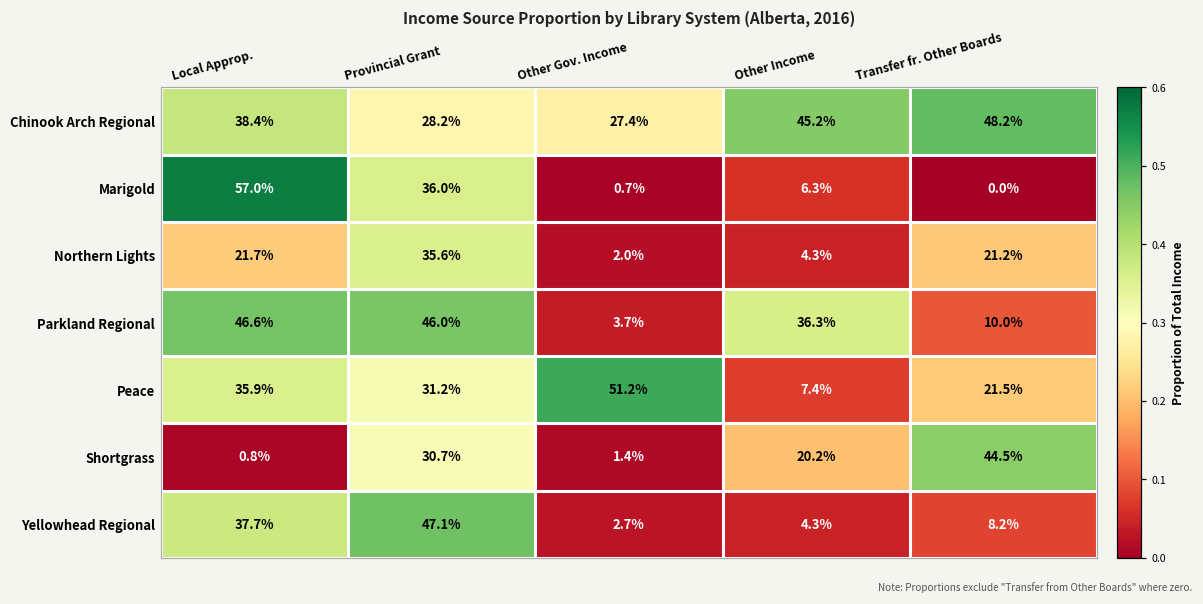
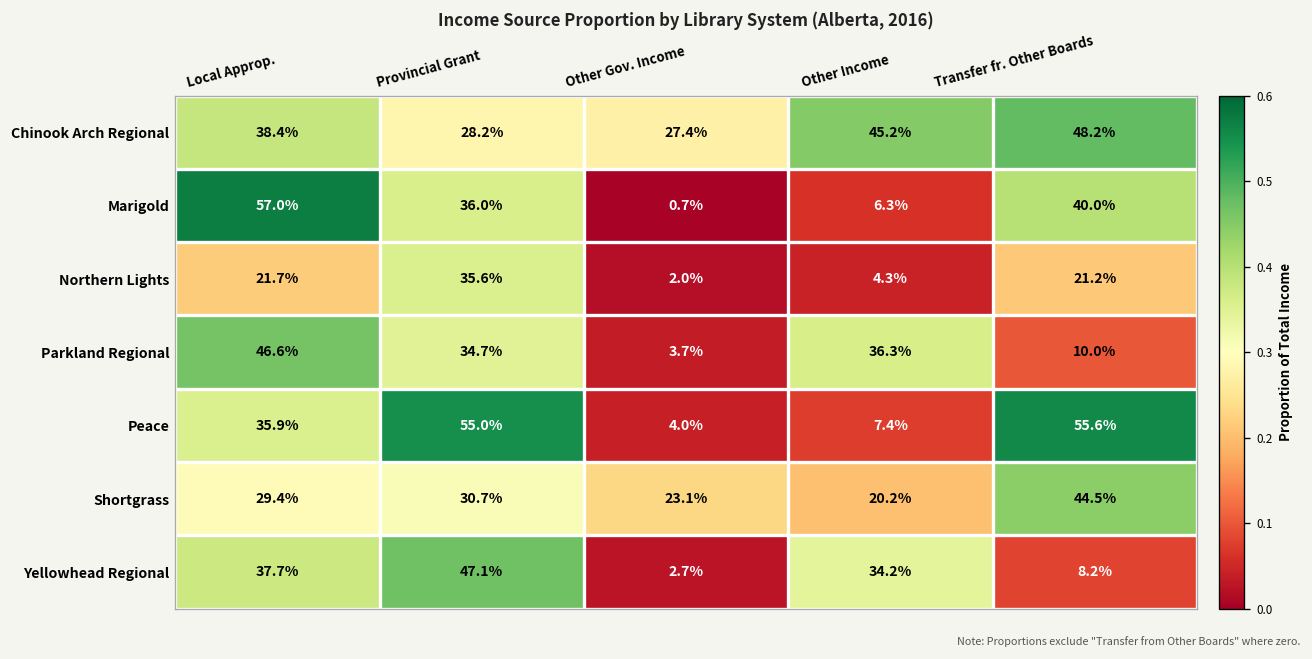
  {
    "Chinook Arch Regional": {
      "Local Approp.": "38.4%",
      "Provincial Grant": "28.2%",
      "Other Gov. Income": "27.4%",
      "Other Income": "45.2%",
      "Transfer fr. Other Boards": "48.2%"
    },
    "Marigold": {
      "Local Approp.": "57.0%",
      "Provincial Grant": "36.0%",
      "Other Gov. Income": "0.7%",
      "Other Income": "6.3%",
-     "Transfer fr. Other Boards": "0.0%"
+     "Transfer fr. Other Boards": "40.0%"
    },
    "Northern Lights": {
      "Local Approp.": "21.7%",
      "Provincial Grant": "35.6%",
      "Other Gov. Income": "2.0%",
      "Other Income": "4.3%",
      "Transfer fr. Other Boards": "21.2%"
    },
    "Parkland Regional": {
      "Local Approp.": "46.6%",
-     "Provincial Grant": "46.0%",
+     "Provincial Grant": "34.7%",
      "Other Gov. Income": "3.7%",
      "Other Income": "36.3%",
      "Transfer fr. Other Boards": "10.0%"
    },
    "Peace": {
      "Local Approp.": "35.9%",
-     "Provincial Grant": "31.2%",
-     "Other Gov. Income": "51.2%",
+     "Provincial Grant": "55.0%",
+     "Other Gov. Income": "4.0%",
      "Other Income": "7.4%",
-     "Transfer fr. Other Boards": "21.5%"
+     "Transfer fr. Other Boards": "55.6%"
    },
    "Shortgrass": {
-     "Local Approp.": "0.8%",
+     "Local Approp.": "29.4%",
      "Provincial Grant": "30.7%",
-     "Other Gov. Income": "1.4%",
+     "Other Gov. Income": "23.1%",
      "Other Income": "20.2%",
      "Transfer fr. Other Boards": "44.5%"
    },
    "Yellowhead Regional": {
      "Local Approp.": "37.7%",
      "Provincial Grant": "47.1%",
      "Other Gov. Income": "2.7%",
-     "Other Income": "4.3%",
+     "Other Income": "34.2%",
      "Transfer fr. Other Boards": "8.2%"
    }
  }
